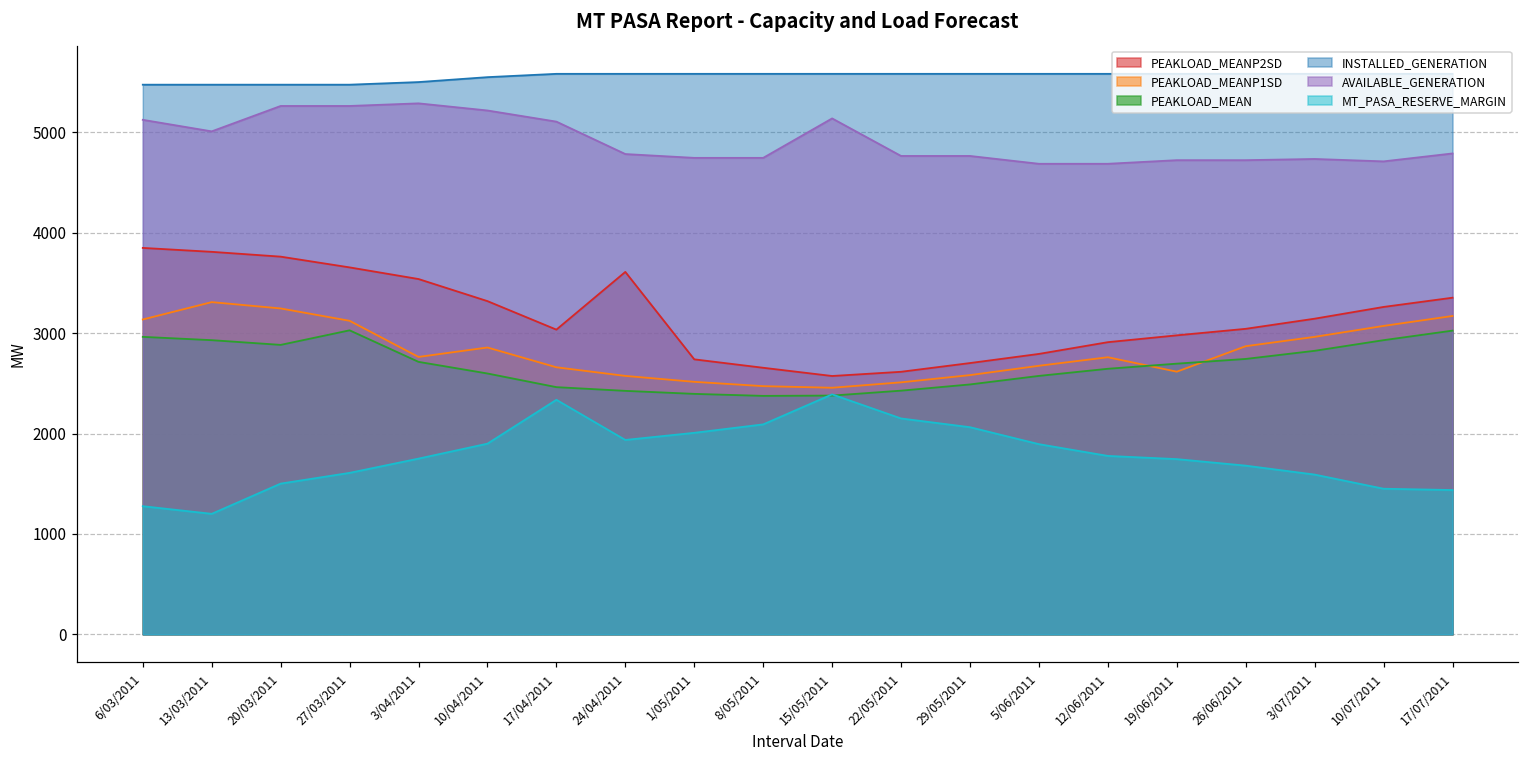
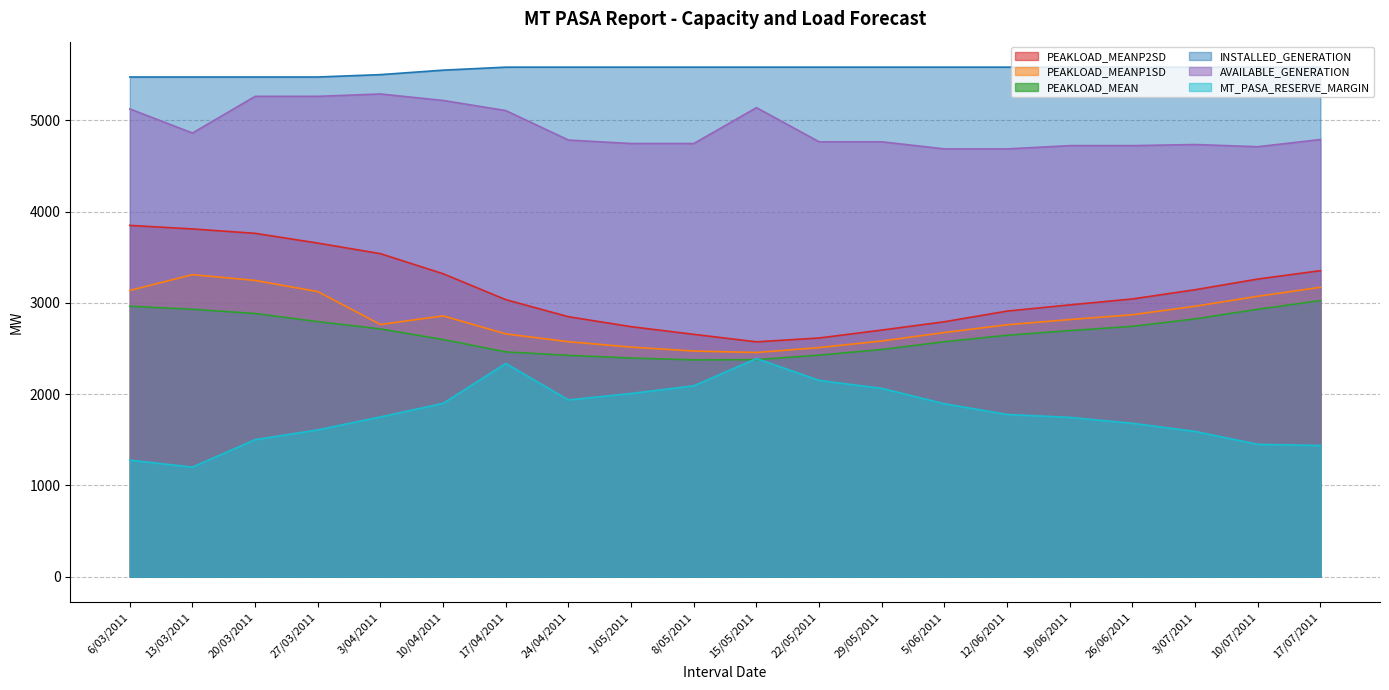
  {
    "PEAKLOAD_MEANP2SD": {
      "6/03/2011": 3800,
      "13/03/2011": 3800,
      "20/03/2011": 3800,
      "27/03/2011": 3700,
      "3/04/2011": 3500,
      "10/04/2011": 3300,
      "17/04/2011": 3000,
-     "24/04/2011": 3600,
+     "24/04/2011": 2800,
      "1/05/2011": 2700,
      "8/05/2011": 2700,
      "15/05/2011": 2600,
      "22/05/2011": 2600,
      "29/05/2011": 2700,
      "5/06/2011": 2800,
      "12/06/2011": 2900,
      "19/06/2011": 3000,
      "26/06/2011": 3000,
      "3/07/2011": 3100,
      "10/07/2011": 3300,
      "17/07/2011": 3400
    },
    "PEAKLOAD_MEANP1SD": {
      "6/03/2011": 3100,
      "13/03/2011": 3300,
      "20/03/2011": 3200,
      "27/03/2011": 3100,
      "3/04/2011": 2800,
      "10/04/2011": 2900,
      "17/04/2011": 2700,
      "24/04/2011": 2600,
      "1/05/2011": 2500,
      "8/05/2011": 2500,
      "15/05/2011": 2500,
      "22/05/2011": 2500,
      "29/05/2011": 2600,
      "5/06/2011": 2700,
      "12/06/2011": 2800,
-     "19/06/2011": 2600,
+     "19/06/2011": 2800,
      "26/06/2011": 2900,
      "3/07/2011": 3000,
      "10/07/2011": 3100,
      "17/07/2011": 3200
    },
    "PEAKLOAD_MEAN": {
      "6/03/2011": 3000,
      "13/03/2011": 2900,
      "20/03/2011": 2900,
-     "27/03/2011": 3000,
+     "27/03/2011": 2800,
      "3/04/2011": 2700,
      "10/04/2011": 2600,
      "17/04/2011": 2500,
      "24/04/2011": 2400,
      "1/05/2011": 2400,
      "8/05/2011": 2400,
      "22/05/2011": 2400,
      "29/05/2011": 2500,
      "5/06/2011": 2600,
      "12/06/2011": 2600,
      "19/06/2011": 2700,
      "26/06/2011": 2700,
      "3/07/2011": 2800,
      "10/07/2011": 2900,
      "17/07/2011": 3000
    },
    "AVAILABLE_GENERATION": {
      "6/03/2011": 5100,
-     "13/03/2011": 5000,
+     "13/03/2011": 4900,
      "20/03/2011": 5300,
      "27/03/2011": 5300,
      "3/04/2011": 5300,
      "10/04/2011": 5200,
      "17/04/2011": 5100,
      "24/04/2011": 4800,
      "1/05/2011": 4700,
      "8/05/2011": 4700,
      "15/05/2011": 5100,
      "22/05/2011": 4800,
      "29/05/2011": 4800,
      "5/06/2011": 4700,
      "12/06/2011": 4700,
      "19/06/2011": 4700,
      "26/06/2011": 4700,
      "3/07/2011": 4700,
      "10/07/2011": 4700,
      "17/07/2011": 4800
    }
  }
